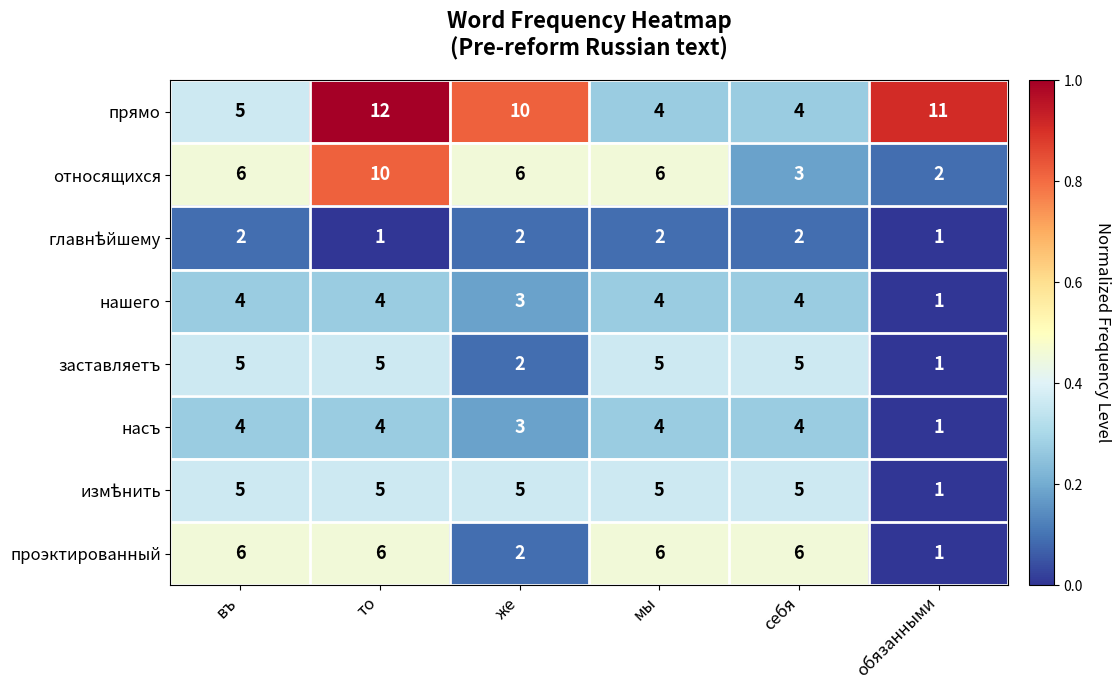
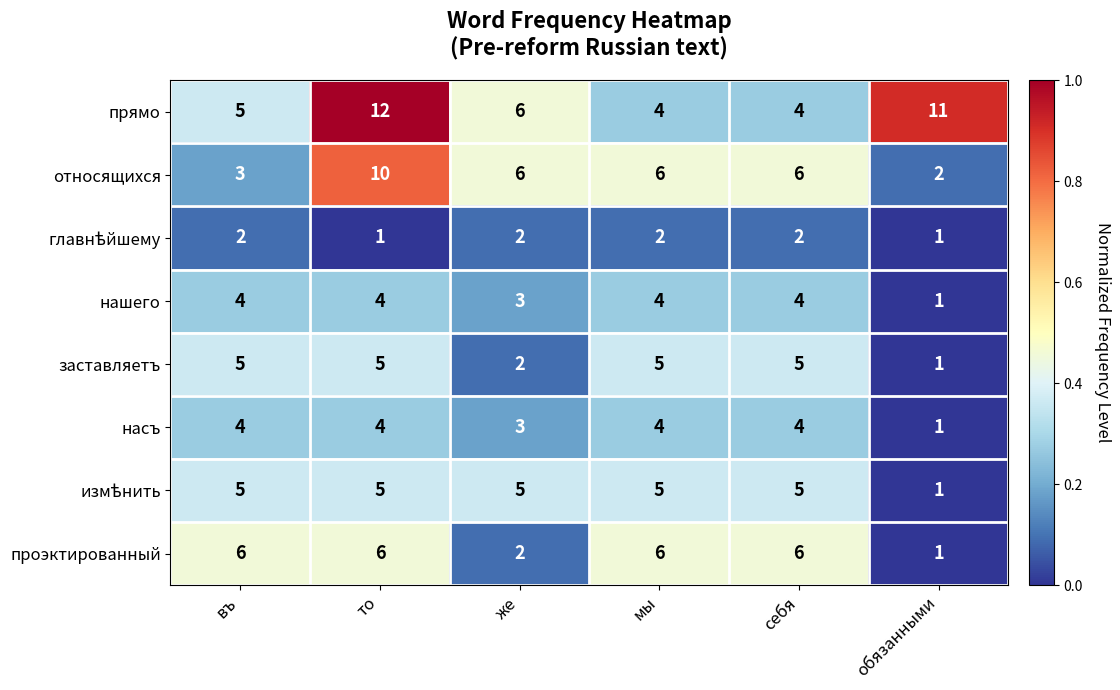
  {
    "прямо": {
      "въ": 5,
      "то": 12,
-     "же": 10,
+     "же": 6,
      "мы": 4,
      "себя": 4,
      "обязанными": 11
    },
    "относящихся": {
-     "въ": 6,
+     "въ": 3,
      "то": 10,
      "же": 6,
      "мы": 6,
-     "себя": 3,
+     "себя": 6,
      "обязанными": 2
    },
    "главнѣйшему": {
      "въ": 2,
      "то": 1,
      "же": 2,
      "мы": 2,
      "себя": 2,
      "обязанными": 1
    },
    "нашего": {
      "въ": 4,
      "то": 4,
      "же": 3,
      "мы": 4,
      "себя": 4,
      "обязанными": 1
    },
    "заставляетъ": {
      "въ": 5,
      "то": 5,
      "же": 2,
      "мы": 5,
      "себя": 5,
      "обязанными": 1
    },
    "насъ": {
      "въ": 4,
      "то": 4,
      "же": 3,
      "мы": 4,
      "себя": 4,
      "обязанными": 1
    },
    "измѣнить": {
      "въ": 5,
      "то": 5,
      "же": 5,
      "мы": 5,
      "себя": 5,
      "обязанными": 1
    },
    "проэктированный": {
      "въ": 6,
      "то": 6,
      "же": 2,
      "мы": 6,
      "себя": 6,
      "обязанными": 1
    }
  }
